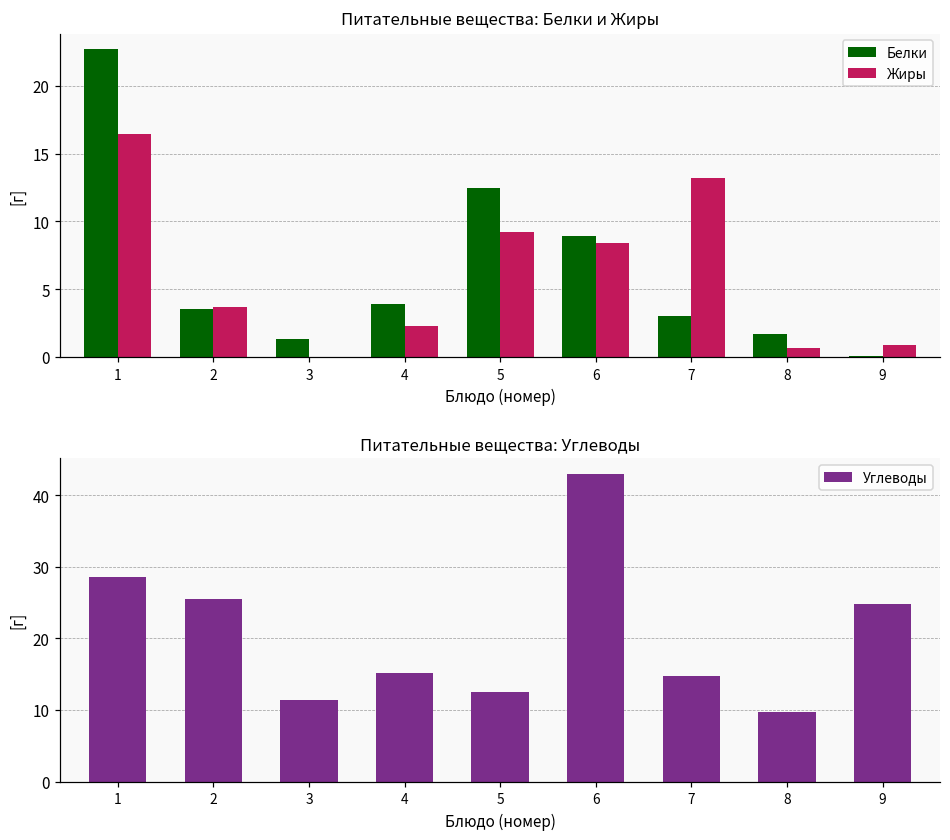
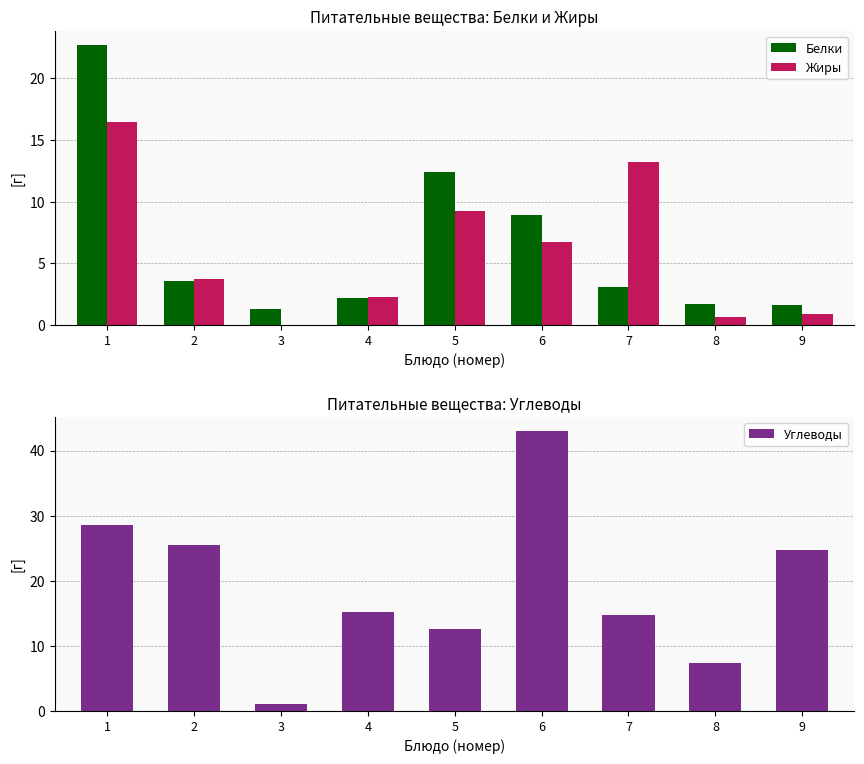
  {
    "Питательные вещества: Белки и Жиры": {
      "Белки": {
        "1": 22.7,
        "2": 3.5,
        "3": 1.3,
-       "4": 3.9,
+       "4": 2.2,
        "5": 12.4,
        "6": 9.0,
        "7": 3.0,
        "8": 1.7,
-       "9": 0.0
+       "9": 1.6
      },
      "Жиры": {
        "1": 16.5,
        "2": 3.7,
        "3": 0.0,
        "4": 2.3,
        "5": 9.2,
-       "6": 8.4,
+       "6": 6.7,
        "7": 13.2,
        "8": 0.7,
        "9": 0.9
      }
    },
    "Питательные вещества: Углеводы": {
      "1": 29,
      "2": 25,
-     "3": 11,
+     "3": 1,
      "4": 15,
      "5": 13,
      "6": 43,
      "7": 15,
-     "8": 10,
+     "8": 7,
      "9": 25
    }
  }
